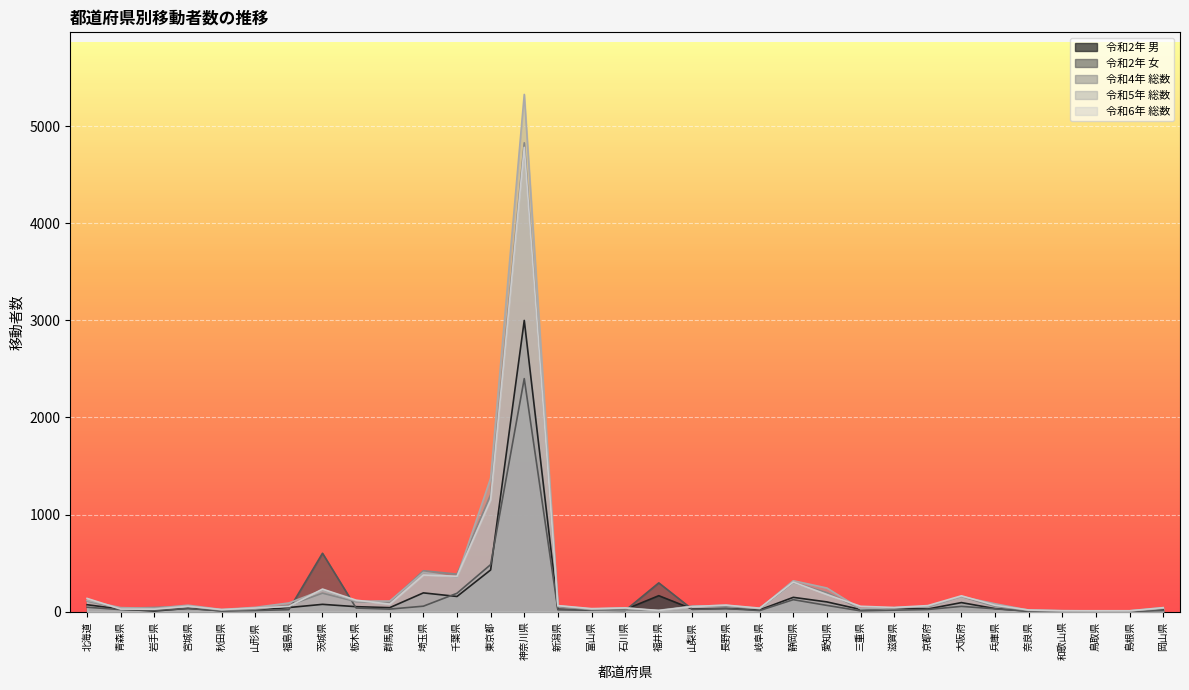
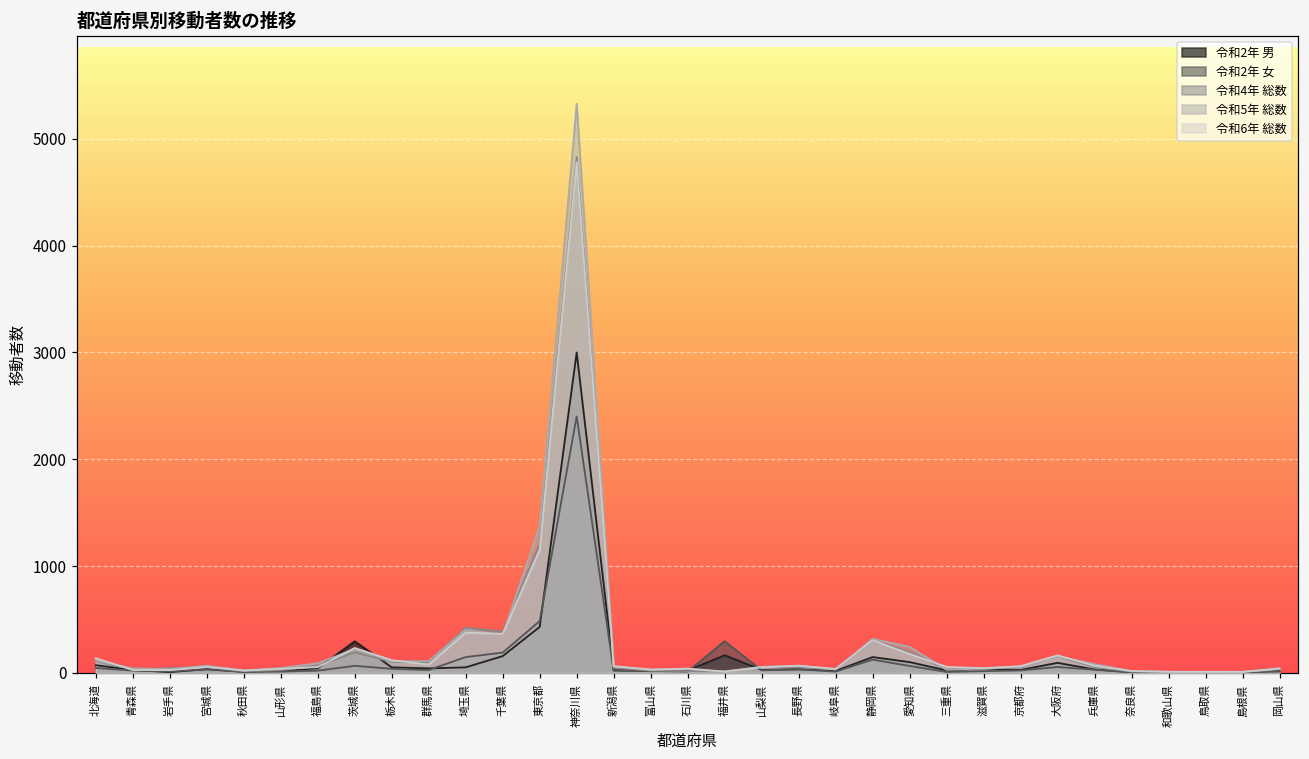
  {
    "令和2年 男": {
      "北海道": 100,
-     "茨城県": 100,
-     "埼玉県": 200,
+     "茨城県": 300,
+     "埼玉県": 100,
      "千葉県": 200,
      "東京都": 400,
      "神奈川県": 3000,
      "福井県": 200,
      "愛知県": 100,
      "大阪府": 100
    },
    "令和2年 女": {
      "北海道": 0,
-     "茨城県": 600,
-     "埼玉県": 60,
+     "茨城県": 100,
+     "埼玉県": 150,
      "千葉県": 200,
      "東京都": 500,
      "神奈川県": 2400,
      "福井県": 300,
      "愛知県": 100,
      "大阪府": 100
    }
  }
